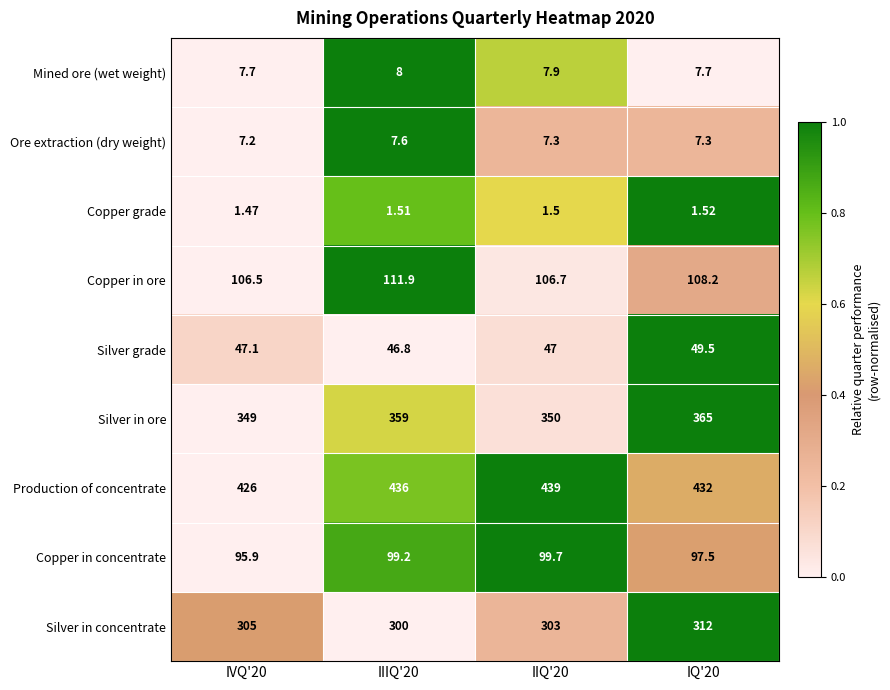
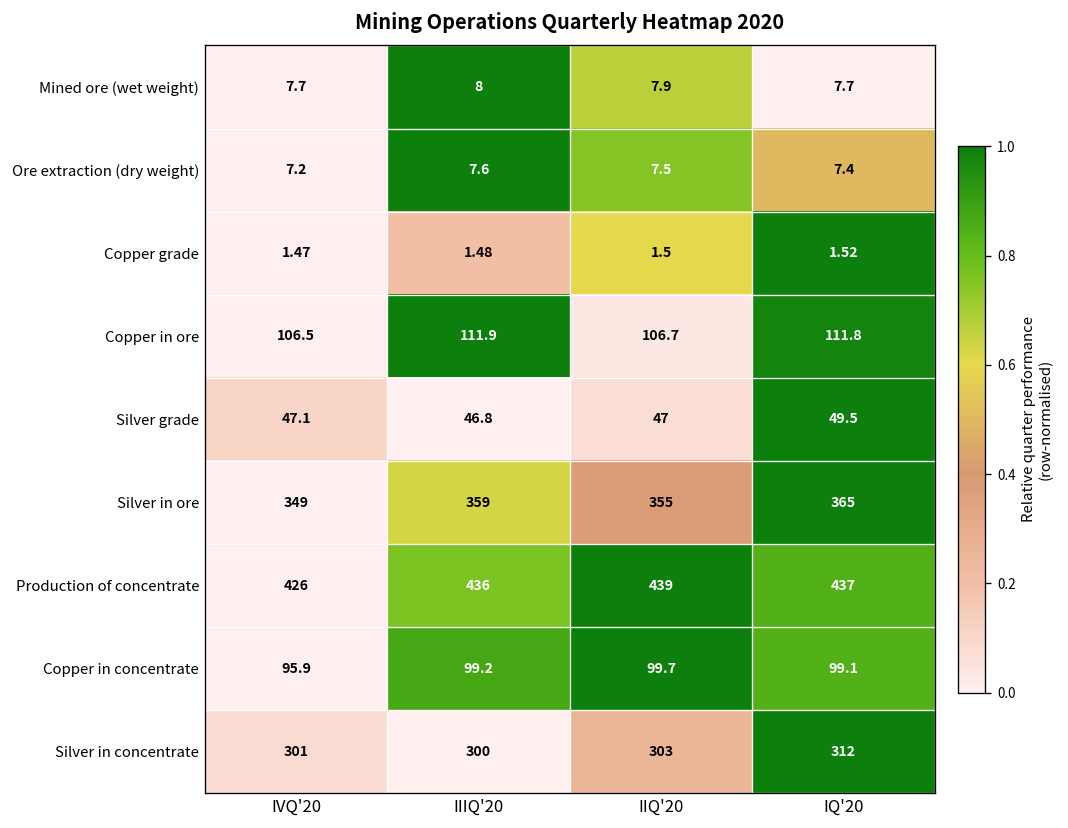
  {
    "Mined ore (wet weight)": {
      "IVQ'20": 7.7,
      "IIIQ'20": 8,
      "IIQ'20": 7.9,
      "IQ'20": 7.7
    },
    "Ore extraction (dry weight)": {
      "IVQ'20": 7.2,
      "IIIQ'20": 7.6,
-     "IIQ'20": 7.3,
-     "IQ'20": 7.3
+     "IIQ'20": 7.5,
+     "IQ'20": 7.4
    },
    "Copper grade": {
      "IVQ'20": 1.47,
-     "IIIQ'20": 1.51,
+     "IIIQ'20": 1.48,
      "IIQ'20": 1.5,
      "IQ'20": 1.52
    },
    "Copper in ore": {
      "IVQ'20": 106.5,
      "IIIQ'20": 111.9,
      "IIQ'20": 106.7,
-     "IQ'20": 108.2
+     "IQ'20": 111.8
    },
    "Silver grade": {
      "IVQ'20": 47.1,
      "IIIQ'20": 46.8,
      "IIQ'20": 47,
      "IQ'20": 49.5
    },
    "Silver in ore": {
      "IVQ'20": 349,
      "IIIQ'20": 359,
-     "IIQ'20": 350,
+     "IIQ'20": 355,
      "IQ'20": 365
    },
    "Production of concentrate": {
      "IVQ'20": 426,
      "IIIQ'20": 436,
      "IIQ'20": 439,
-     "IQ'20": 432
+     "IQ'20": 437
    },
    "Copper in concentrate": {
      "IVQ'20": 95.9,
      "IIIQ'20": 99.2,
      "IIQ'20": 99.7,
-     "IQ'20": 97.5
+     "IQ'20": 99.1
    },
    "Silver in concentrate": {
-     "IVQ'20": 305,
+     "IVQ'20": 301,
      "IIIQ'20": 300,
      "IIQ'20": 303,
      "IQ'20": 312
    }
  }
